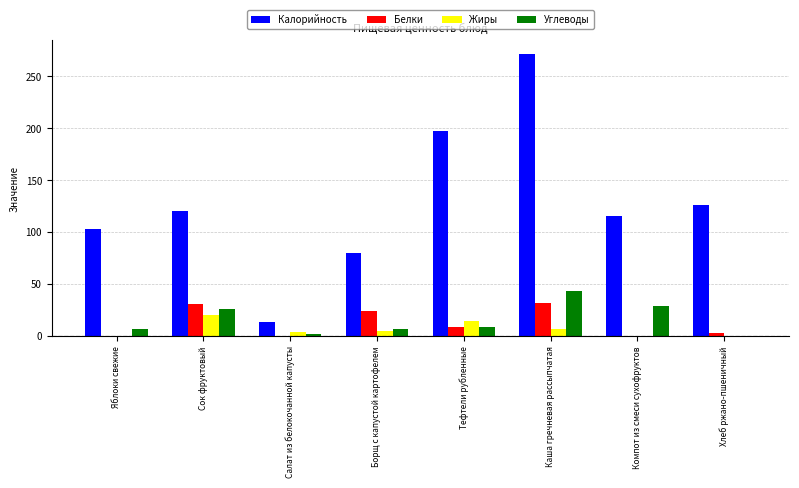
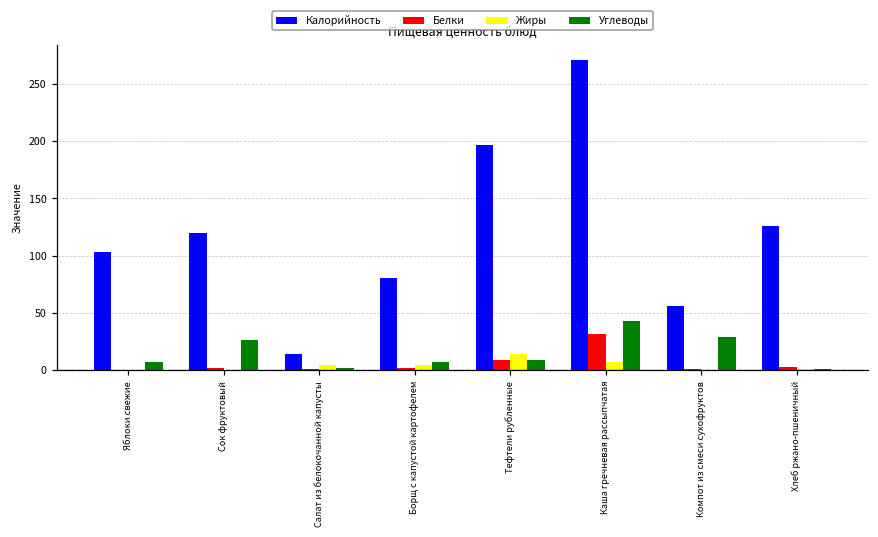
  {
    "Калорийность": {
      "Яблоки свежие": 103,
      "Сок фруктовый": 120,
      "Салат из белокочанной капусты": 14,
      "Борщ с капустой картофелем": 80,
      "Тефтели рубленные": 197,
      "Каша гречневая рассыпчатая": 271,
-     "Компот из смеси сухофруктов": 116,
+     "Компот из смеси сухофруктов": 56,
      "Хлеб ржано-пшеничный": 126
    },
    "Белки": {
-     "Сок фруктовый": 31,
-     "Борщ с капустой картофелем": 24,
+     "Сок фруктовый": 1,
+     "Борщ с капустой картофелем": 1,
      "Тефтели рубленные": 9,
      "Каша гречневая рассыпчатая": 31,
      "Хлеб ржано-пшеничный": 3
    },
    "Жиры": {
-     "Сок фруктовый": 20,
+     "Сок фруктовый": 0,
      "Салат из белокочанной капусты": 4,
      "Борщ с капустой картофелем": 5,
      "Тефтели рубленные": 14,
      "Каша гречневая рассыпчатая": 7,
      "Компот из смеси сухофруктов": 0
    },
    "Углеводы": {
      "Яблоки свежие": 7,
      "Сок фруктовый": 26,
      "Борщ с капустой картофелем": 7,
      "Тефтели рубленные": 9,
      "Каша гречневая рассыпчатая": 43,
      "Компот из смеси сухофруктов": 29
    }
  }
